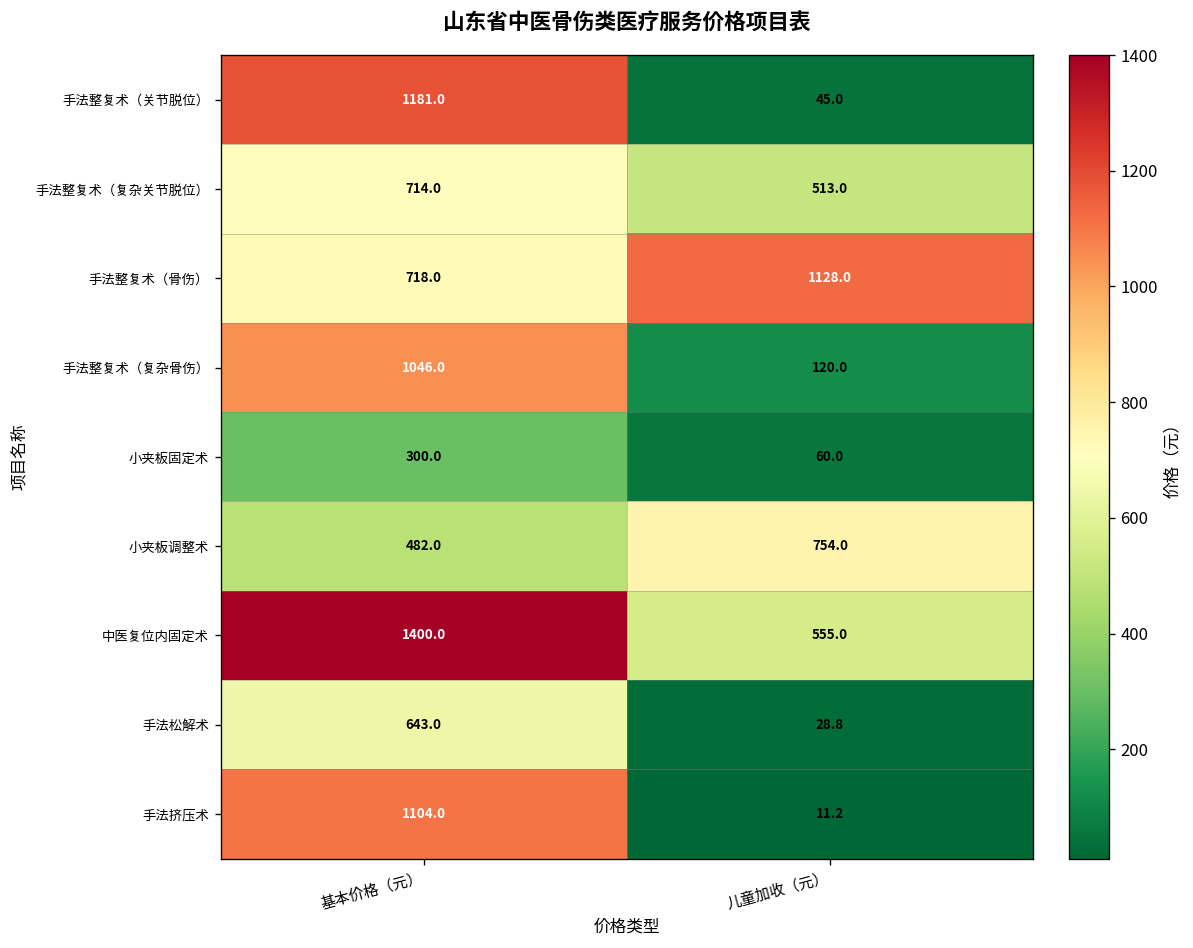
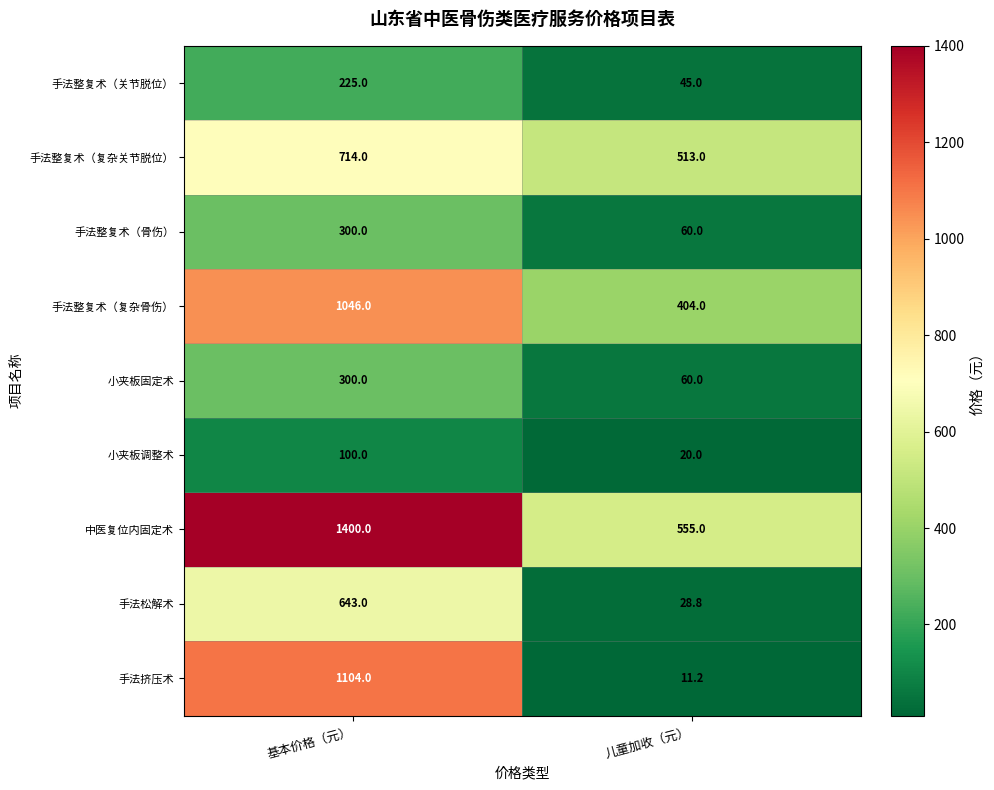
  {
    "手法整复术（关节脱位）": {
-     "基本价格（元）": 1181.0,
+     "基本价格（元）": 225.0,
      "儿童加收（元）": 45.0
    },
    "手法整复术（复杂关节脱位）": {
      "基本价格（元）": 714.0,
      "儿童加收（元）": 513.0
    },
    "手法整复术（骨伤）": {
-     "基本价格（元）": 718.0,
-     "儿童加收（元）": 1128.0
+     "基本价格（元）": 300.0,
+     "儿童加收（元）": 60.0
    },
    "手法整复术（复杂骨伤）": {
      "基本价格（元）": 1046.0,
-     "儿童加收（元）": 120.0
+     "儿童加收（元）": 404.0
    },
    "小夹板固定术": {
      "基本价格（元）": 300.0,
      "儿童加收（元）": 60.0
    },
    "小夹板调整术": {
-     "基本价格（元）": 482.0,
-     "儿童加收（元）": 754.0
+     "基本价格（元）": 100.0,
+     "儿童加收（元）": 20.0
    },
    "中医复位内固定术": {
      "基本价格（元）": 1400.0,
      "儿童加收（元）": 555.0
    },
    "手法松解术": {
      "基本价格（元）": 643.0,
      "儿童加收（元）": 28.8
    },
    "手法挤压术": {
      "基本价格（元）": 1104.0,
      "儿童加收（元）": 11.2
    }
  }
